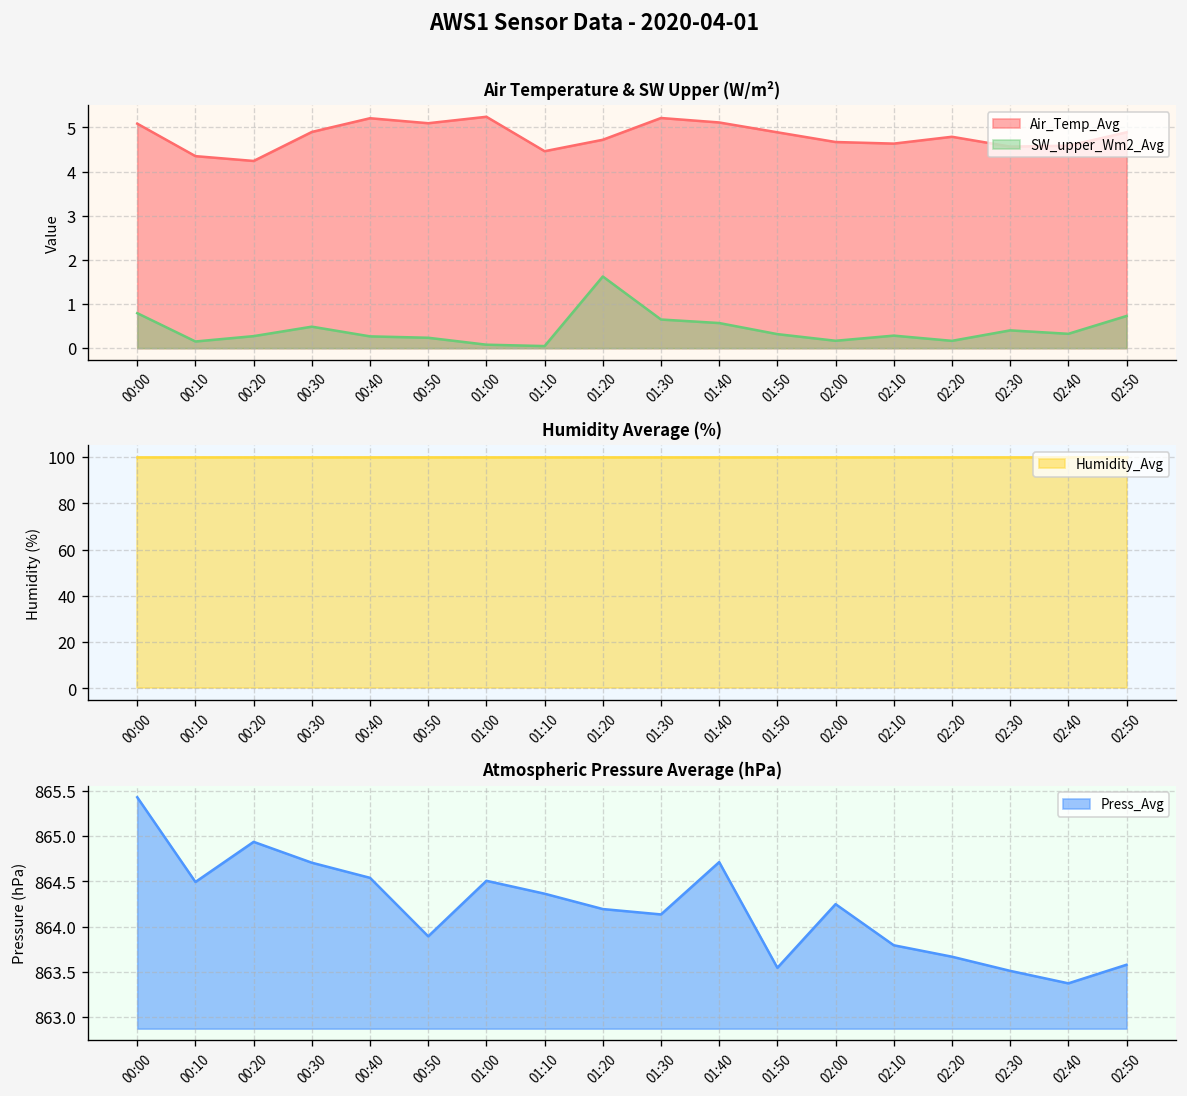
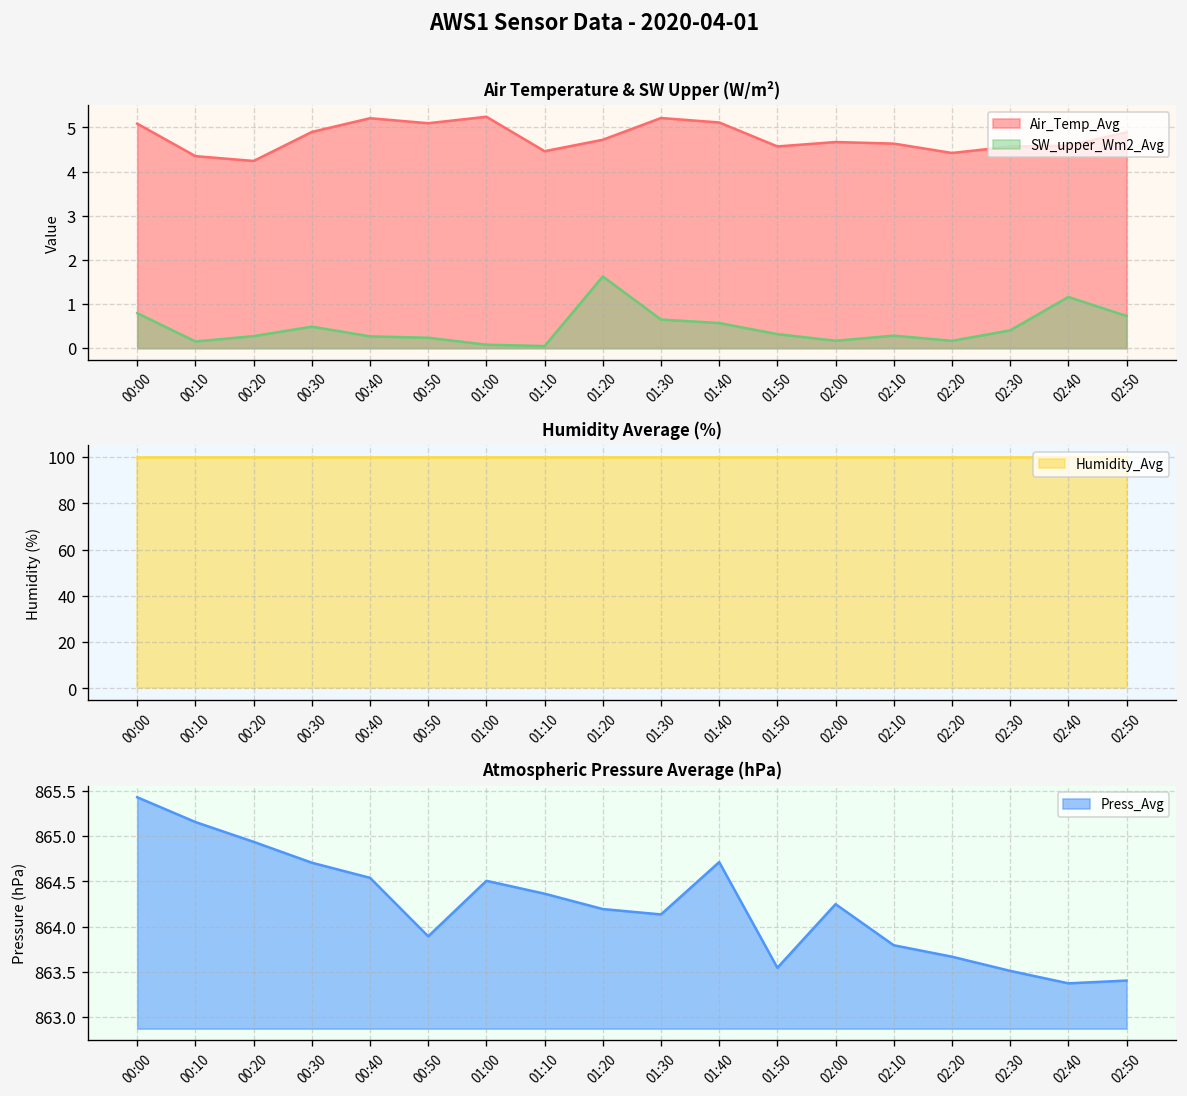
  {
    "Air Temperature & SW Upper (W/m²)": {
      "Air_Temp_Avg": {
        "00:00": 5.1,
        "00:10": 4.4,
        "00:20": 4.2,
        "00:30": 4.9,
        "00:40": 5.2,
        "00:50": 5.1,
        "01:00": 5.2,
        "01:10": 4.5,
        "01:20": 4.7,
        "01:30": 5.2,
        "01:40": 5.1,
-       "01:50": 4.9,
+       "01:50": 4.6,
        "02:00": 4.7,
        "02:10": 4.6,
-       "02:20": 4.8
+       "02:20": 4.4
      },
      "SW_upper_Wm2_Avg": {
        "00:00": 0.8,
        "00:10": 0.2,
        "00:20": 0.3,
        "00:30": 0.5,
        "00:40": 0.3,
        "00:50": 0.2,
        "01:00": 0.1,
        "01:10": 0.0,
        "01:20": 1.6,
        "01:30": 0.6,
        "01:40": 0.6,
        "01:50": 0.3,
        "02:00": 0.2,
        "02:10": 0.3,
        "02:20": 0.2,
        "02:30": 0.4,
-       "02:40": 0.3,
+       "02:40": 1.2,
        "02:50": 0.7
      }
    },
    "Humidity Average (%)": {
      "00:00": 100,
      "00:10": 100,
      "00:20": 100,
      "00:30": 100,
      "00:40": 100,
      "00:50": 100,
      "01:00": 100,
      "01:10": 100,
      "01:20": 100,
      "01:30": 100,
      "01:40": 100,
      "01:50": 100,
      "02:00": 100,
      "02:10": 100,
      "02:20": 100,
      "02:30": 100
    },
    "Atmospheric Pressure Average (hPa)": {
      "00:00": 865.4,
-     "00:10": 864.5,
+     "00:10": 865.2,
      "00:20": 864.9,
      "00:30": 864.7,
      "00:40": 864.5,
      "00:50": 863.9,
      "01:00": 864.5,
      "01:10": 864.4,
      "01:20": 864.2,
      "01:30": 864.1,
      "01:40": 864.7,
      "01:50": 863.5,
      "02:00": 864.2,
      "02:10": 863.8,
      "02:20": 863.7,
      "02:30": 863.5,
      "02:40": 863.4,
-     "02:50": 863.6
+     "02:50": 863.4
    }
  }
